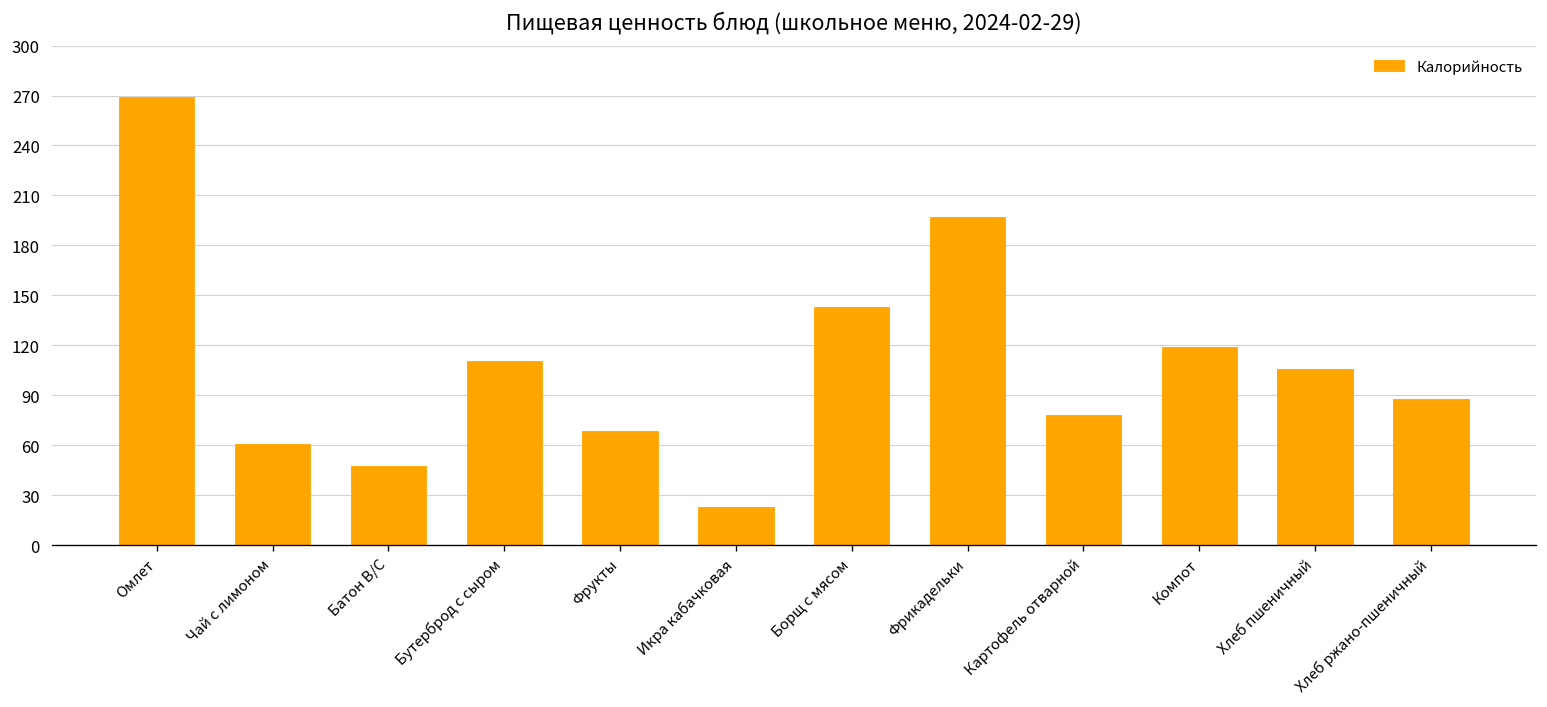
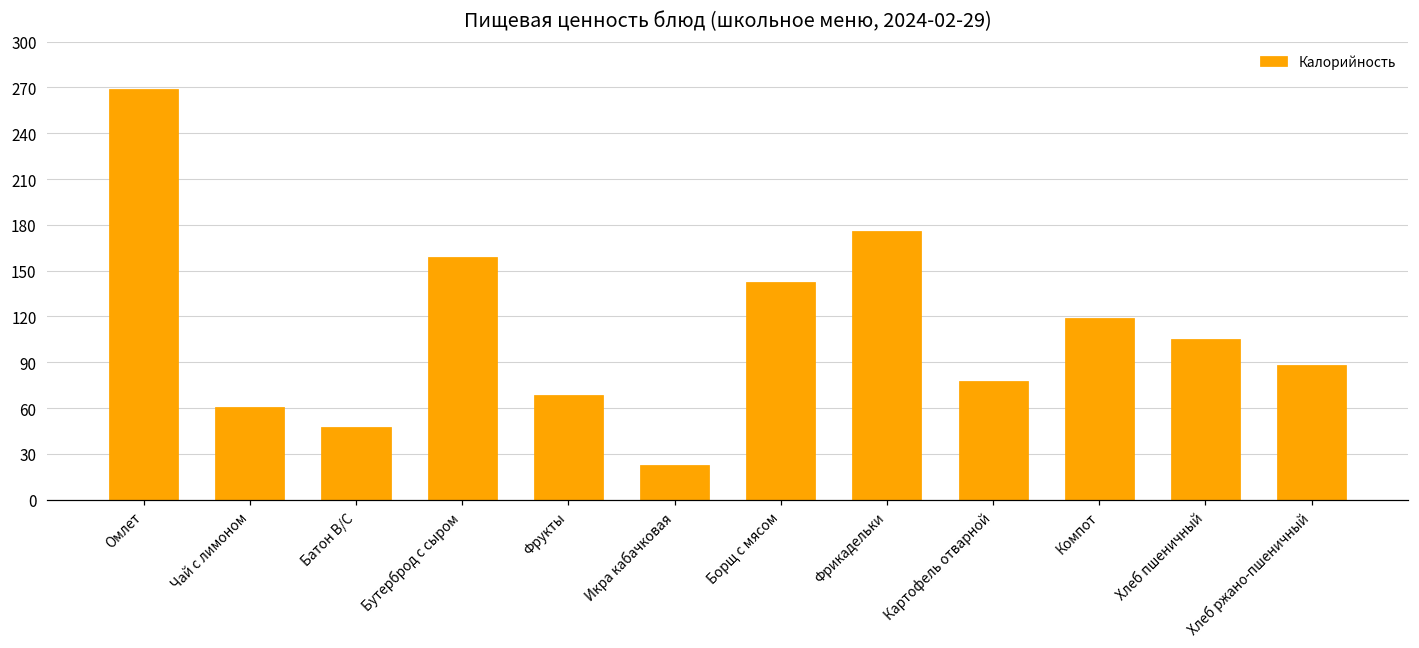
  {
    "Омлет": 269,
    "Чай с лимоном": 61,
    "Батон В/С": 48,
-   "Бутерброд с сыром": 111,
+   "Бутерброд с сыром": 159,
    "Фрукты": 69,
    "Икра кабачковая": 23,
    "Борщ с мясом": 143,
-   "Фрикадельки": 197,
+   "Фрикадельки": 176,
    "Картофель отварной": 78,
    "Компот": 119,
    "Хлеб пшеничный": 106,
    "Хлеб ржано-пшеничный": 88
  }
